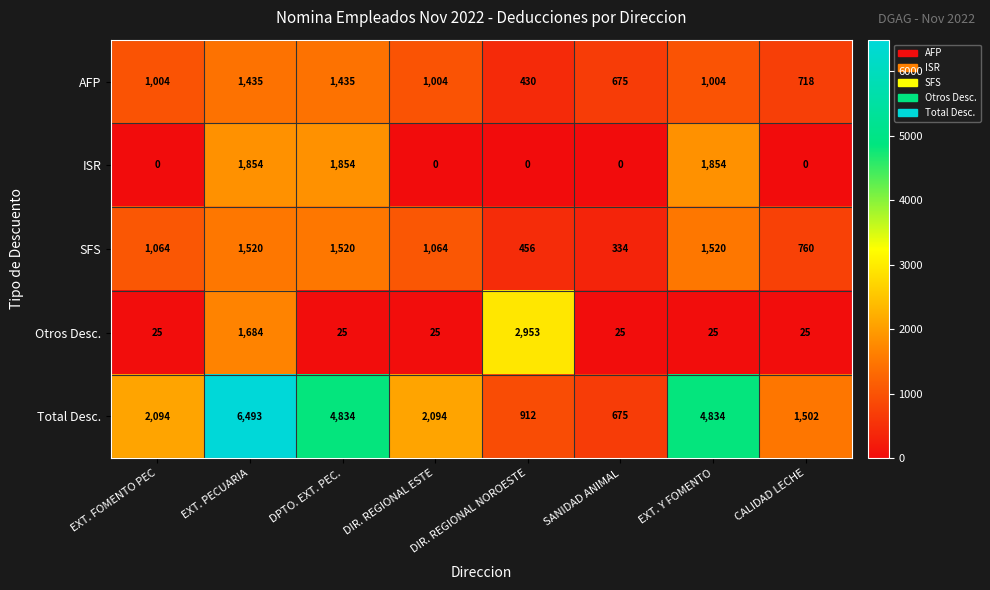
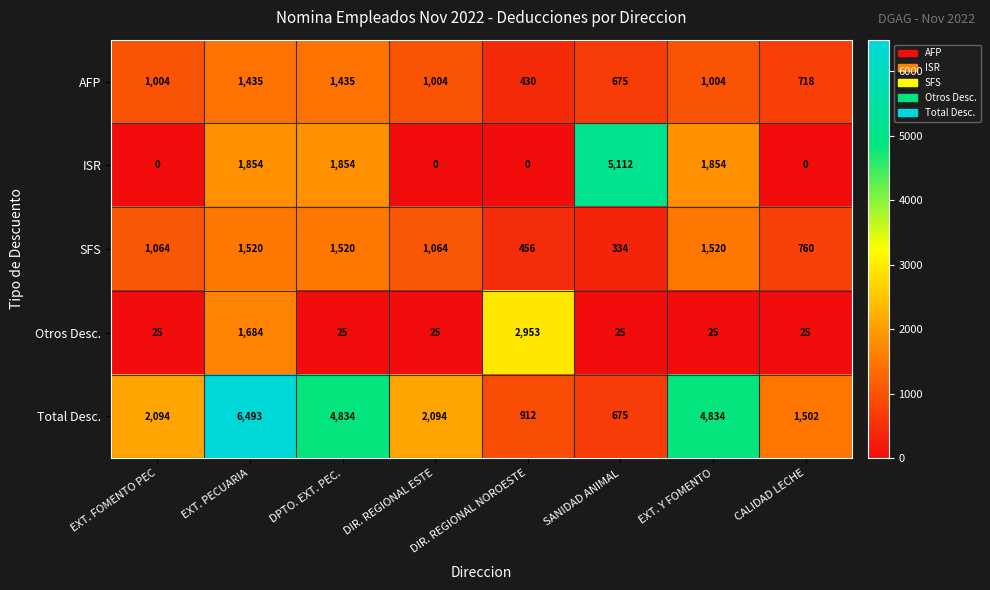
  {
    "AFP": {
      "EXT. FOMENTO PEC": "1,004",
      "EXT. PECUARIA": "1,435",
      "DPTO. EXT. PEC.": "1,435",
      "DIR. REGIONAL ESTE": "1,004",
      "DIR. REGIONAL NOROESTE": "430",
      "SANIDAD ANIMAL": "675",
      "EXT. Y FOMENTO": "1,004",
      "CALIDAD LECHE": "718"
    },
    "ISR": {
      "EXT. FOMENTO PEC": "0",
      "EXT. PECUARIA": "1,854",
      "DPTO. EXT. PEC.": "1,854",
      "DIR. REGIONAL ESTE": "0",
      "DIR. REGIONAL NOROESTE": "0",
-     "SANIDAD ANIMAL": "0",
+     "SANIDAD ANIMAL": "5,112",
      "EXT. Y FOMENTO": "1,854",
      "CALIDAD LECHE": "0"
    },
    "SFS": {
      "EXT. FOMENTO PEC": "1,064",
      "EXT. PECUARIA": "1,520",
      "DPTO. EXT. PEC.": "1,520",
      "DIR. REGIONAL ESTE": "1,064",
      "DIR. REGIONAL NOROESTE": "456",
      "SANIDAD ANIMAL": "334",
      "EXT. Y FOMENTO": "1,520",
      "CALIDAD LECHE": "760"
    },
    "Otros Desc.": {
      "EXT. FOMENTO PEC": "25",
      "EXT. PECUARIA": "1,684",
      "DPTO. EXT. PEC.": "25",
      "DIR. REGIONAL ESTE": "25",
      "DIR. REGIONAL NOROESTE": "2,953",
      "SANIDAD ANIMAL": "25",
      "EXT. Y FOMENTO": "25",
      "CALIDAD LECHE": "25"
    },
    "Total Desc.": {
      "EXT. FOMENTO PEC": "2,094",
      "EXT. PECUARIA": "6,493",
      "DPTO. EXT. PEC.": "4,834",
      "DIR. REGIONAL ESTE": "2,094",
      "DIR. REGIONAL NOROESTE": "912",
      "SANIDAD ANIMAL": "675",
      "EXT. Y FOMENTO": "4,834",
      "CALIDAD LECHE": "1,502"
    }
  }
